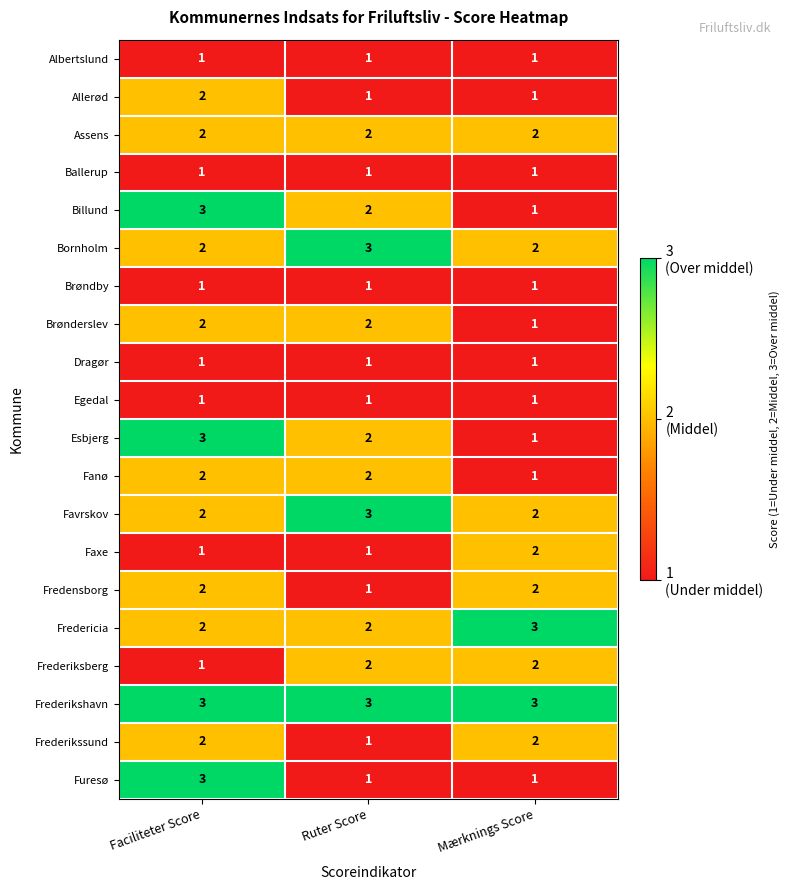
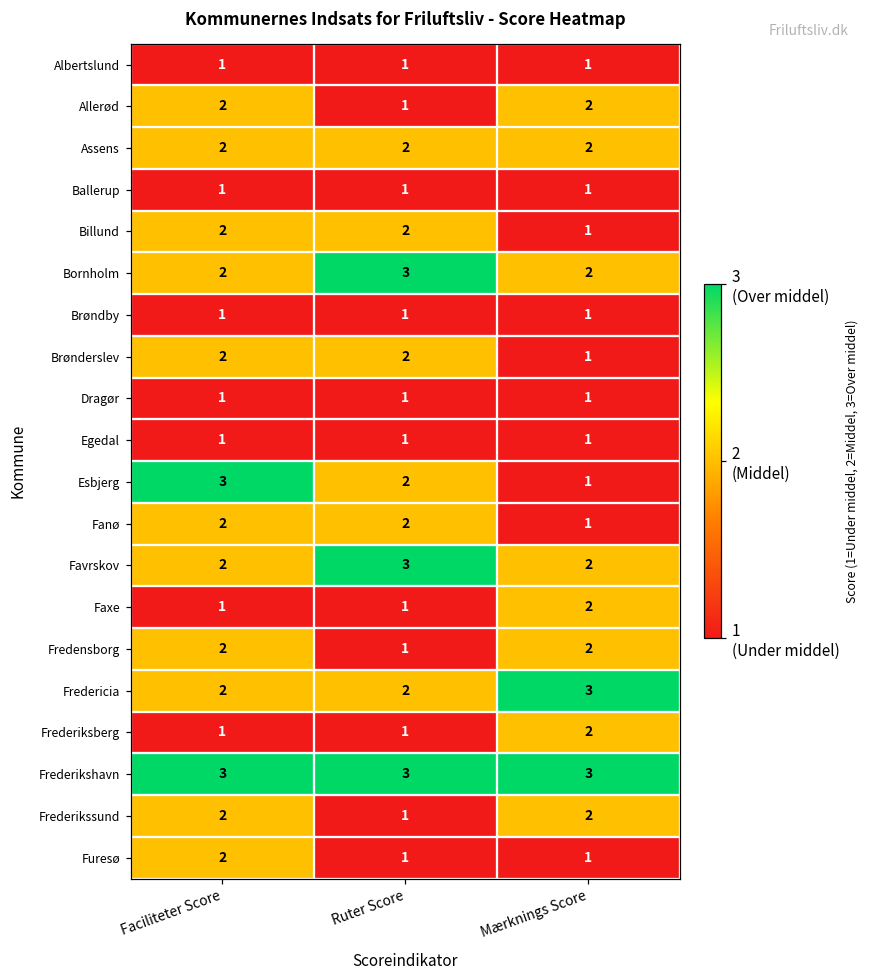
  {
    "Albertslund": {
      "Faciliteter Score": 1,
      "Ruter Score": 1,
      "Mærknings Score": 1
    },
    "Allerød": {
      "Faciliteter Score": 2,
      "Ruter Score": 1,
-     "Mærknings Score": 1
+     "Mærknings Score": 2
    },
    "Assens": {
      "Faciliteter Score": 2,
      "Ruter Score": 2,
      "Mærknings Score": 2
    },
    "Ballerup": {
      "Faciliteter Score": 1,
      "Ruter Score": 1,
      "Mærknings Score": 1
    },
    "Billund": {
-     "Faciliteter Score": 3,
+     "Faciliteter Score": 2,
      "Ruter Score": 2,
      "Mærknings Score": 1
    },
    "Bornholm": {
      "Faciliteter Score": 2,
      "Ruter Score": 3,
      "Mærknings Score": 2
    },
    "Brøndby": {
      "Faciliteter Score": 1,
      "Ruter Score": 1,
      "Mærknings Score": 1
    },
    "Brønderslev": {
      "Faciliteter Score": 2,
      "Ruter Score": 2,
      "Mærknings Score": 1
    },
    "Dragør": {
      "Faciliteter Score": 1,
      "Ruter Score": 1,
      "Mærknings Score": 1
    },
    "Egedal": {
      "Faciliteter Score": 1,
      "Ruter Score": 1,
      "Mærknings Score": 1
    },
    "Esbjerg": {
      "Faciliteter Score": 3,
      "Ruter Score": 2,
      "Mærknings Score": 1
    },
    "Fanø": {
      "Faciliteter Score": 2,
      "Ruter Score": 2,
      "Mærknings Score": 1
    },
    "Favrskov": {
      "Faciliteter Score": 2,
      "Ruter Score": 3,
      "Mærknings Score": 2
    },
    "Faxe": {
      "Faciliteter Score": 1,
      "Ruter Score": 1,
      "Mærknings Score": 2
    },
    "Fredensborg": {
      "Faciliteter Score": 2,
      "Ruter Score": 1,
      "Mærknings Score": 2
    },
    "Fredericia": {
      "Faciliteter Score": 2,
      "Ruter Score": 2,
      "Mærknings Score": 3
    },
    "Frederiksberg": {
      "Faciliteter Score": 1,
-     "Ruter Score": 2,
+     "Ruter Score": 1,
      "Mærknings Score": 2
    },
    "Frederikshavn": {
      "Faciliteter Score": 3,
      "Ruter Score": 3,
      "Mærknings Score": 3
    },
    "Frederikssund": {
      "Faciliteter Score": 2,
      "Ruter Score": 1,
      "Mærknings Score": 2
    },
    "Furesø": {
-     "Faciliteter Score": 3,
+     "Faciliteter Score": 2,
      "Ruter Score": 1,
      "Mærknings Score": 1
    }
  }
